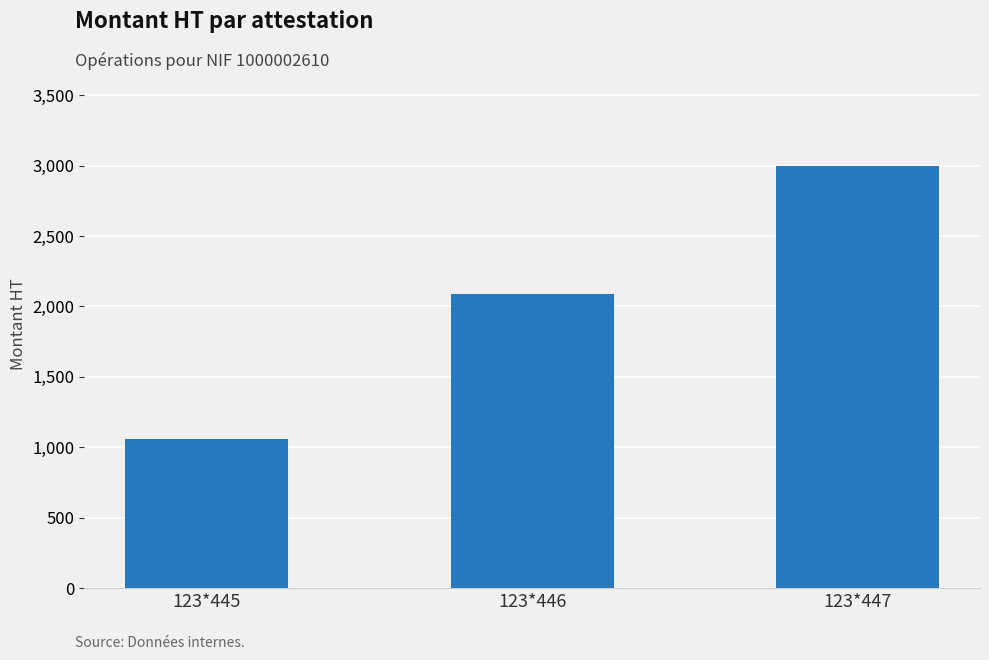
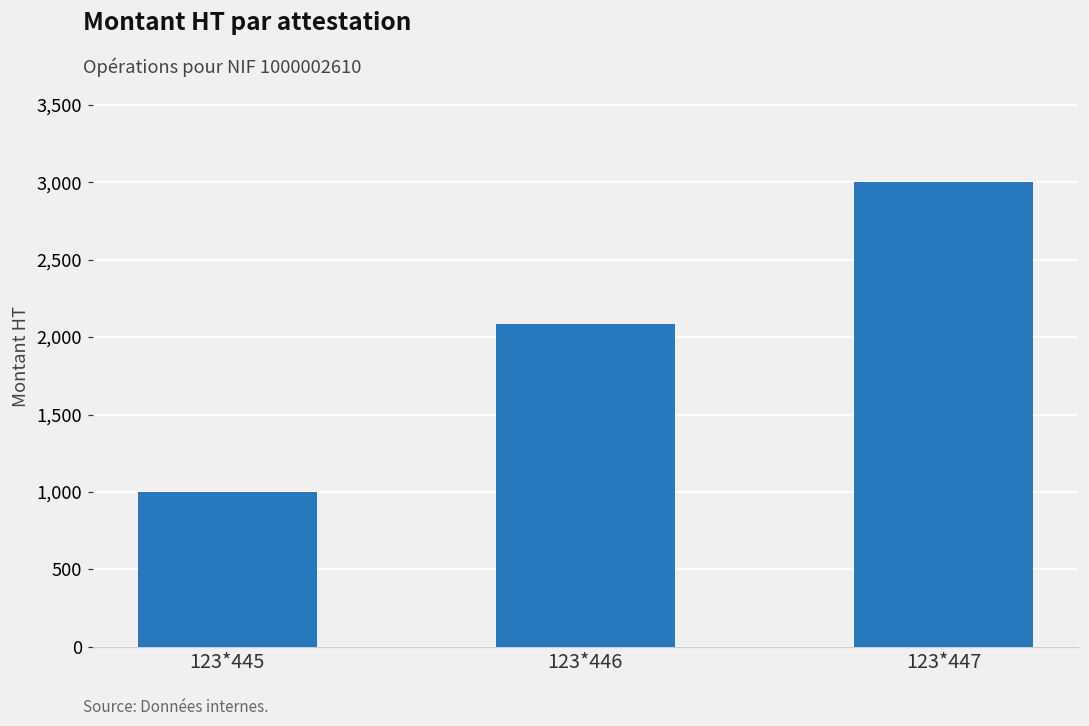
  {
-   "123*445": "1,060",
+   "123*445": "1,000",
    "123*446": "2,090",
    "123*447": "3,000"
  }
